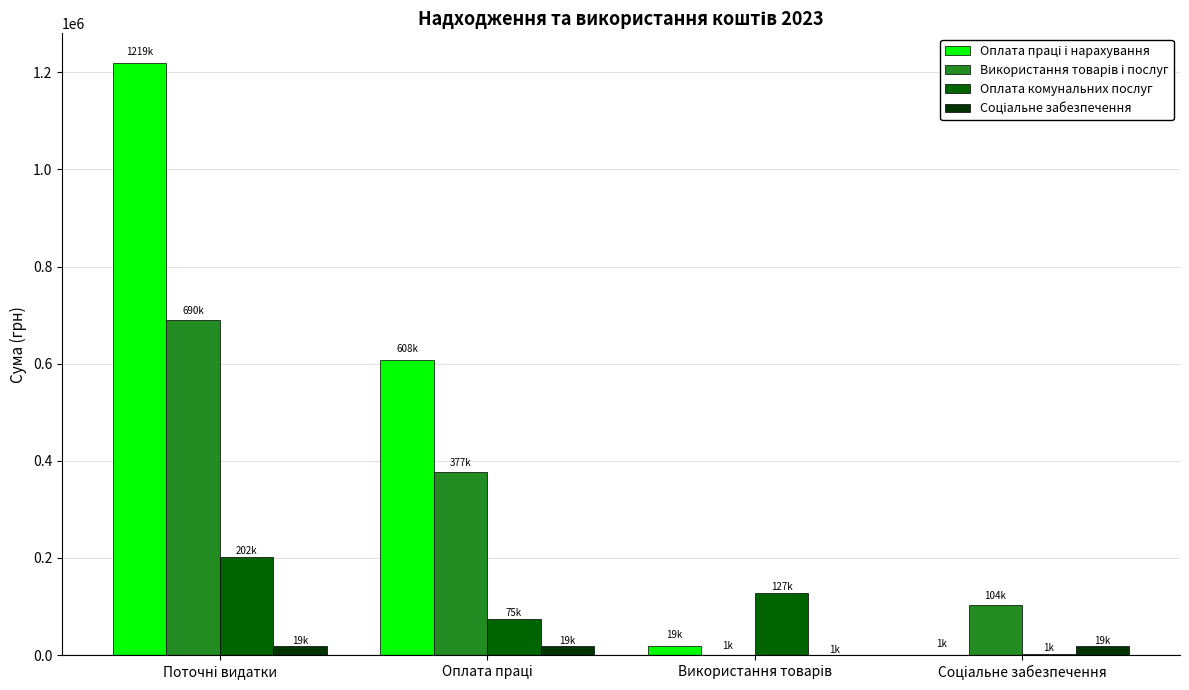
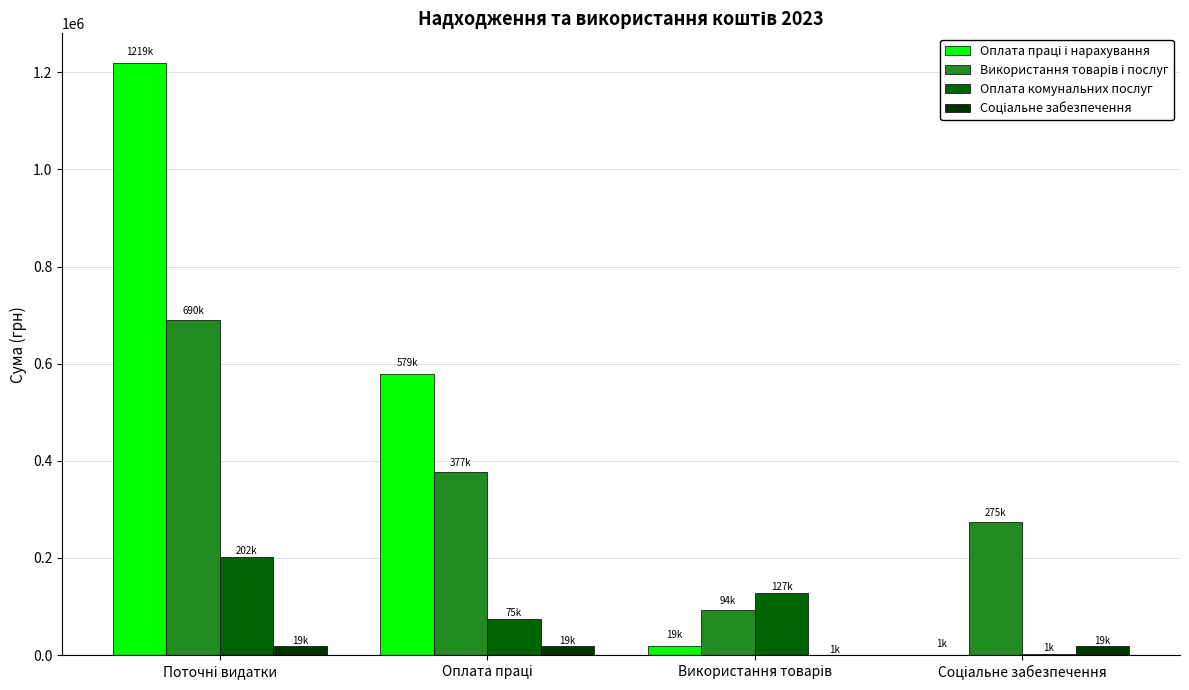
  {
    "Оплата праці і нарахування": {
      "Поточні видатки": "1219k",
-     "Оплата праці": "608k",
+     "Оплата праці": "579k",
      "Використання товарів": "19k",
      "Соціальне забезпечення": "1k"
    },
    "Використання товарів і послуг": {
      "Поточні видатки": "690k",
      "Оплата праці": "377k",
-     "Використання товарів": "1k",
-     "Соціальне забезпечення": "104k"
+     "Використання товарів": "94k",
+     "Соціальне забезпечення": "275k"
    }
  }
